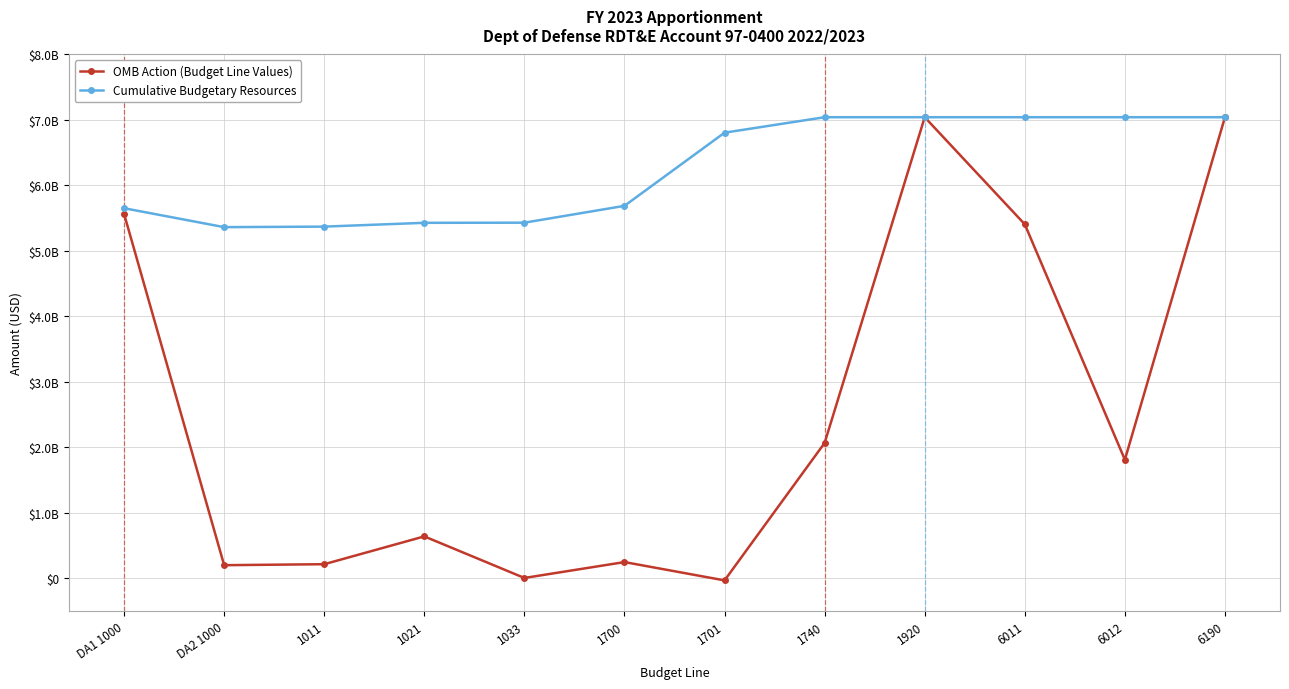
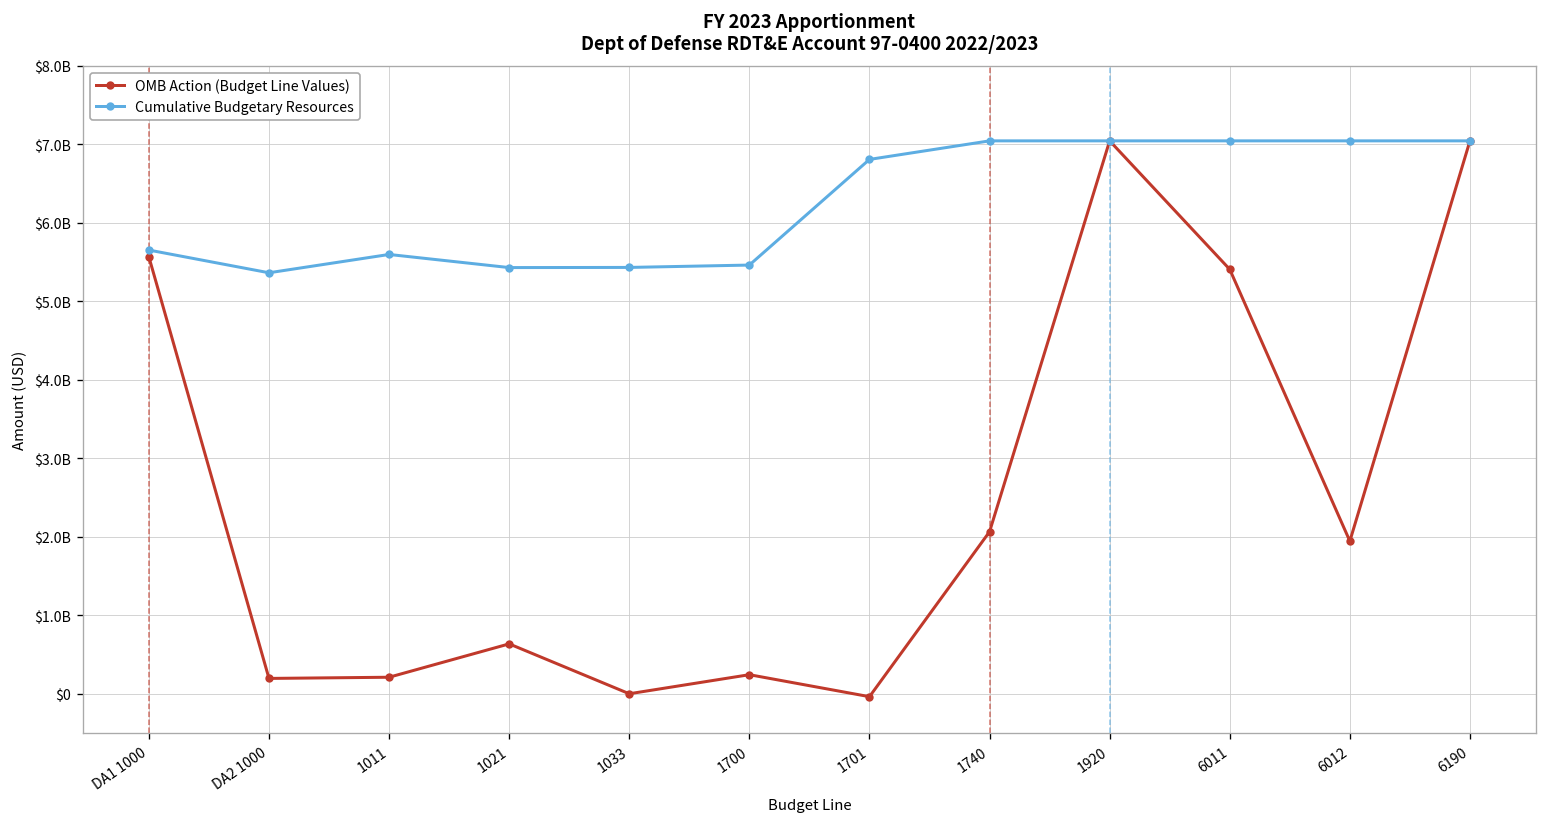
  {
    "OMB Action (Budget Line Values)": {
      "DA1 1000": "$5600000000",
      "DA2 1000": "$200000000",
      "1011": "$200000000",
      "1021": "$600000000",
      "1033": "$0",
      "1700": "$200000000",
      "1701": "$0",
      "1740": "$2100000000",
      "6011": "$5400000000",
-     "6012": "$1800000000"
+     "6012": "$1900000000"
    },
    "Cumulative Budgetary Resources": {
      "DA1 1000": "$5700000000",
      "DA2 1000": "$5400000000",
-     "1011": "$5400000000",
+     "1011": "$5600000000",
      "1021": "$5400000000",
      "1033": "$5400000000",
-     "1700": "$5700000000",
+     "1700": "$5500000000",
      "1701": "$6800000000",
      "1740": "$7000000000",
      "6011": "$7000000000",
      "6012": "$7000000000"
    }
  }
